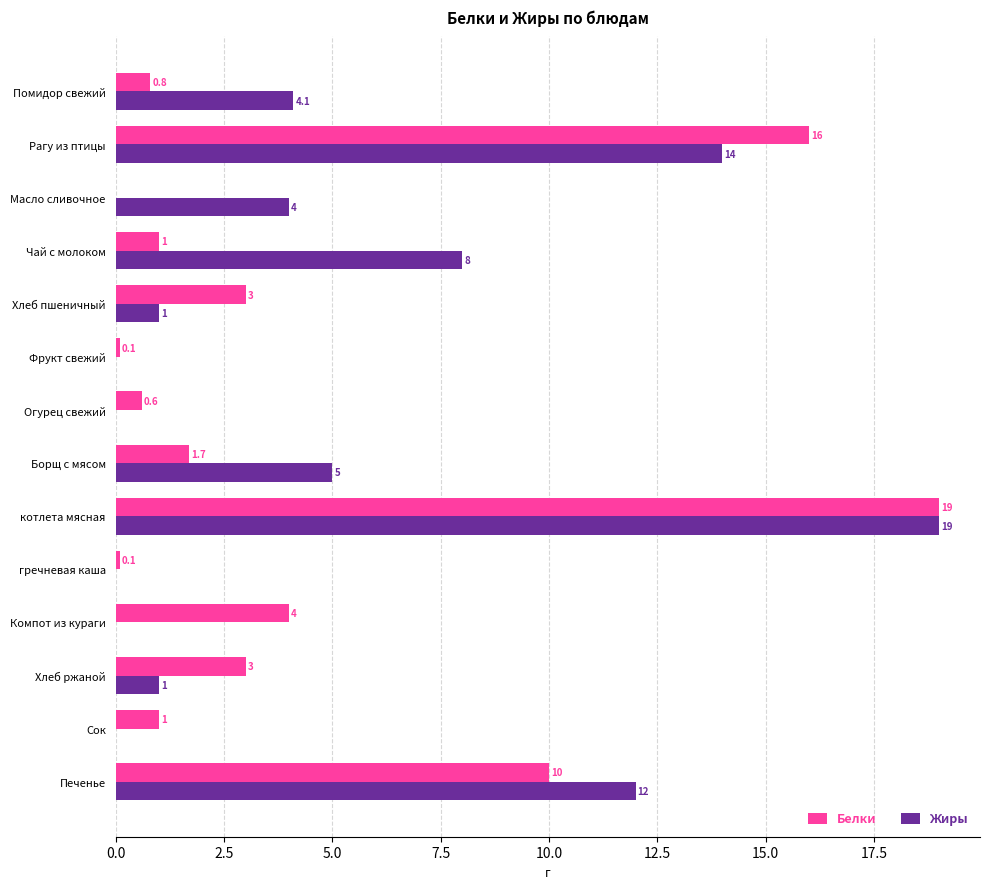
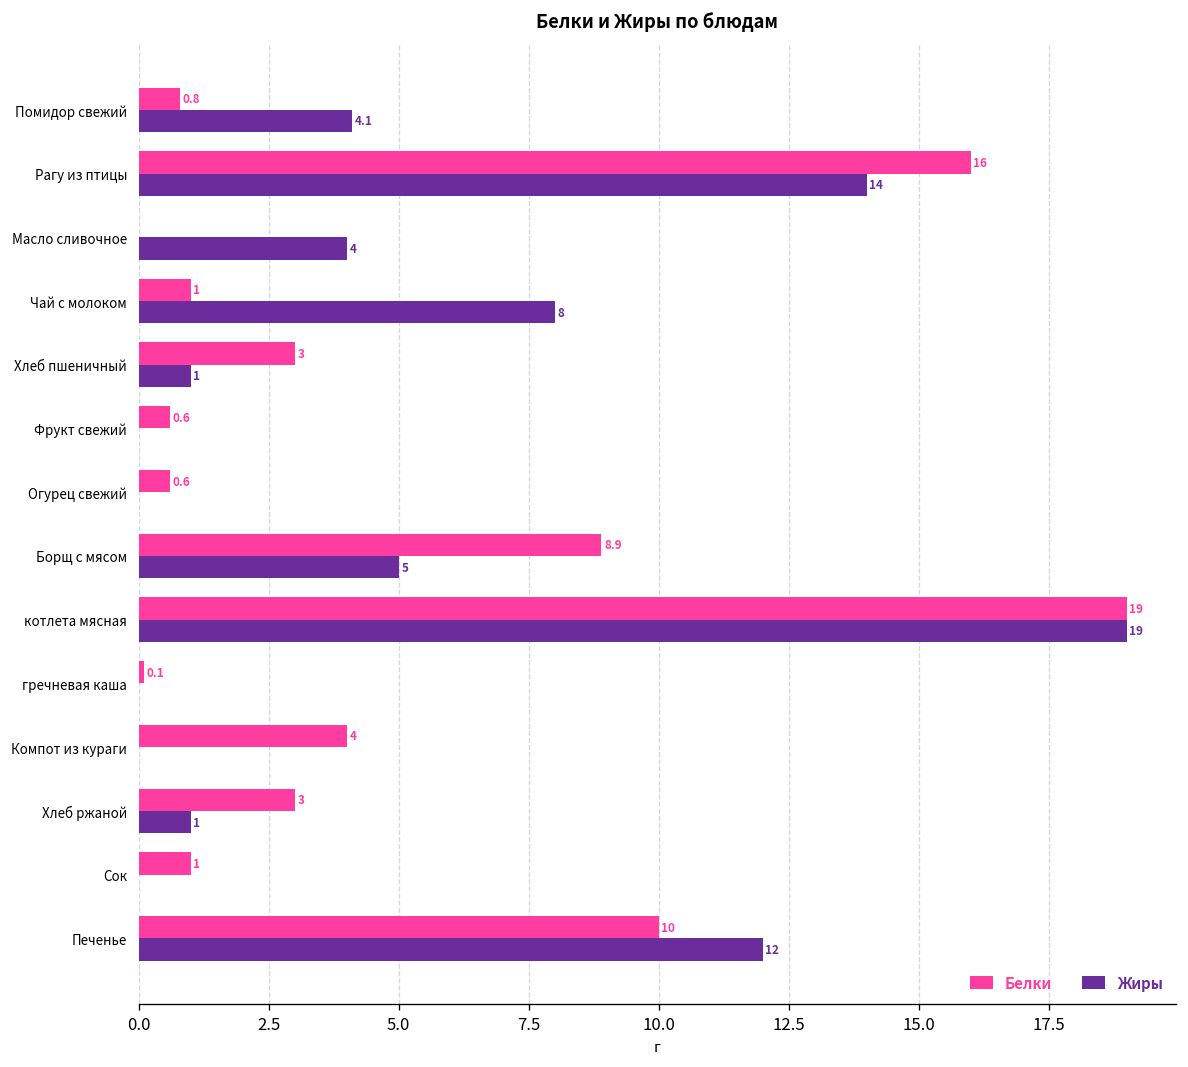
  {
    "Белки": {
      "Помидор свежий": 0.8,
      "Рагу из птицы": 16,
      "Чай с молоком": 1,
      "Хлеб пшеничный": 3,
-     "Фрукт свежий": 0.1,
+     "Фрукт свежий": 0.6,
      "Огурец свежий": 0.6,
-     "Борщ с мясом": 1.7,
+     "Борщ с мясом": 8.9,
      "котлета мясная": 19,
      "гречневая каша": 0.1,
      "Компот из кураги": 4,
      "Хлеб ржаной": 3,
      "Сок": 1,
      "Печенье": 10
    },
    "Жиры": {
      "Помидор свежий": 4.1,
      "Рагу из птицы": 14,
      "Масло сливочное": 4,
      "Чай с молоком": 8,
      "Хлеб пшеничный": 1,
      "Борщ с мясом": 5,
      "котлета мясная": 19,
      "Хлеб ржаной": 1,
      "Печенье": 12
    }
  }
